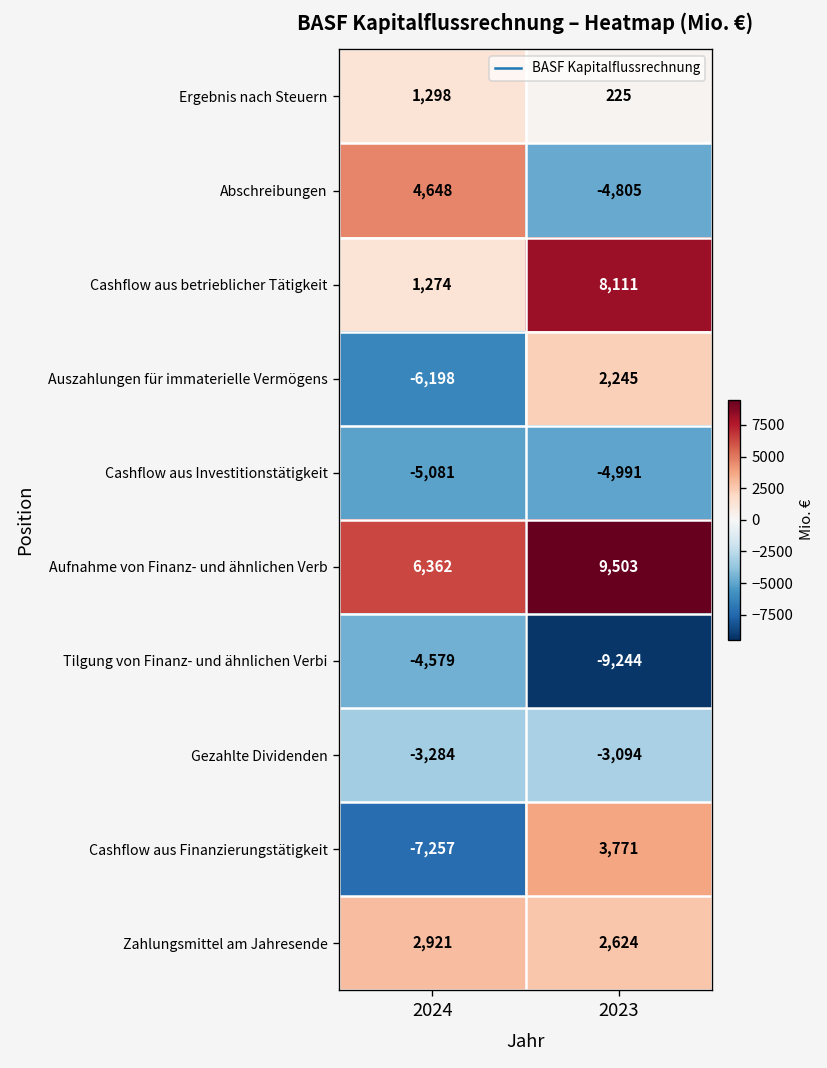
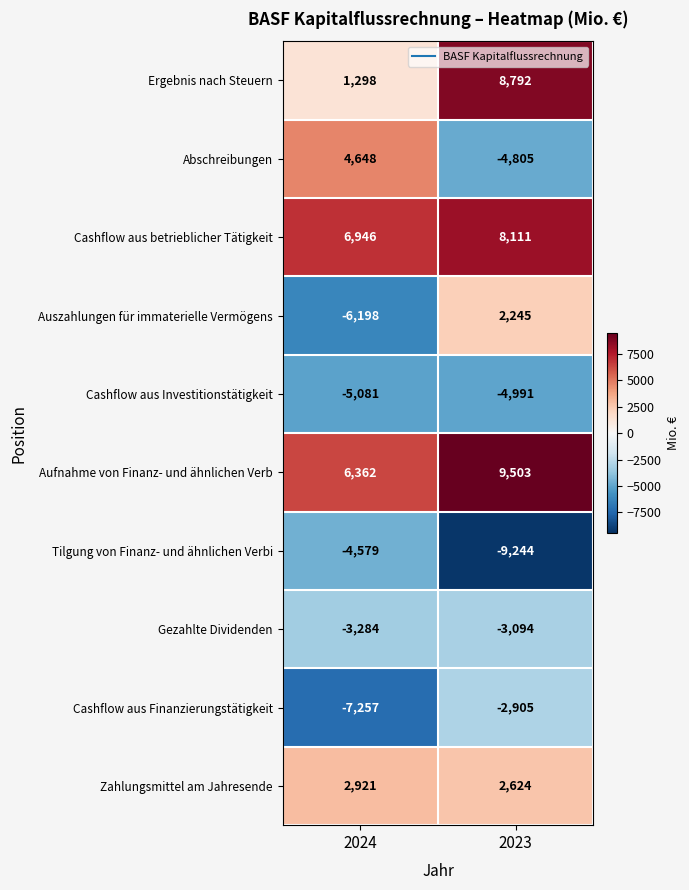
  {
    "Ergebnis nach Steuern": {
      "2024": "1,298",
-     "2023": "225"
+     "2023": "8,792"
    },
    "Abschreibungen": {
      "2024": "4,648",
      "2023": "-4,805"
    },
    "Cashflow aus betrieblicher Tätigkeit": {
-     "2024": "1,274",
+     "2024": "6,946",
      "2023": "8,111"
    },
    "Auszahlungen für immaterielle Vermögens": {
      "2024": "-6,198",
      "2023": "2,245"
    },
    "Cashflow aus Investitionstätigkeit": {
      "2024": "-5,081",
      "2023": "-4,991"
    },
    "Aufnahme von Finanz- und ähnlichen Verb": {
      "2024": "6,362",
      "2023": "9,503"
    },
    "Tilgung von Finanz- und ähnlichen Verbi": {
      "2024": "-4,579",
      "2023": "-9,244"
    },
    "Gezahlte Dividenden": {
      "2024": "-3,284",
      "2023": "-3,094"
    },
    "Cashflow aus Finanzierungstätigkeit": {
      "2024": "-7,257",
-     "2023": "3,771"
+     "2023": "-2,905"
    },
    "Zahlungsmittel am Jahresende": {
      "2024": "2,921",
      "2023": "2,624"
    }
  }
